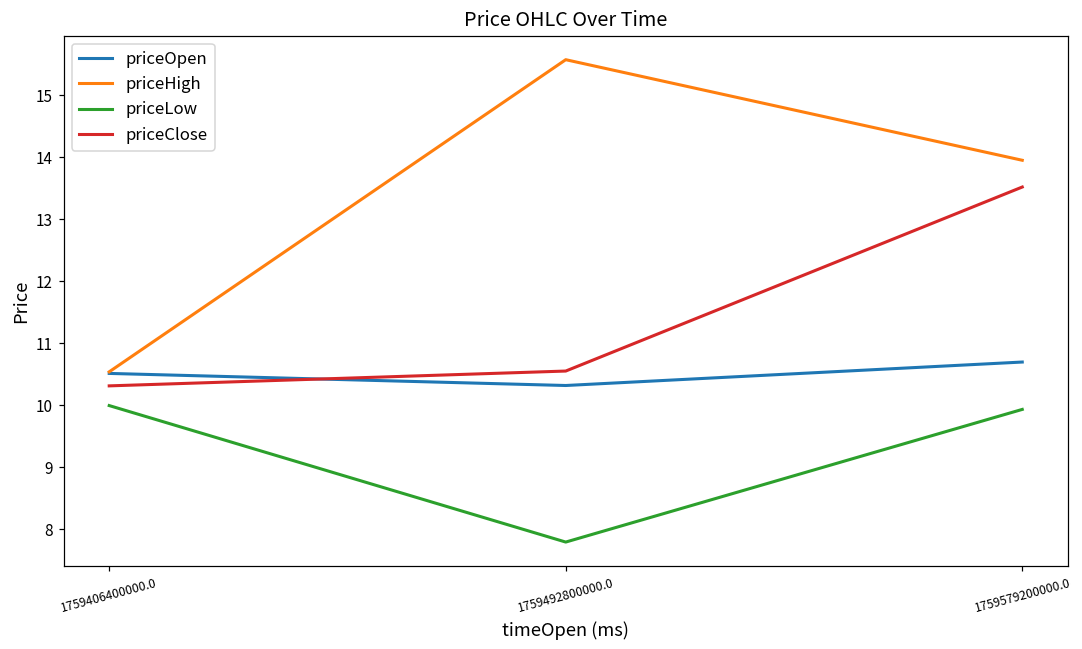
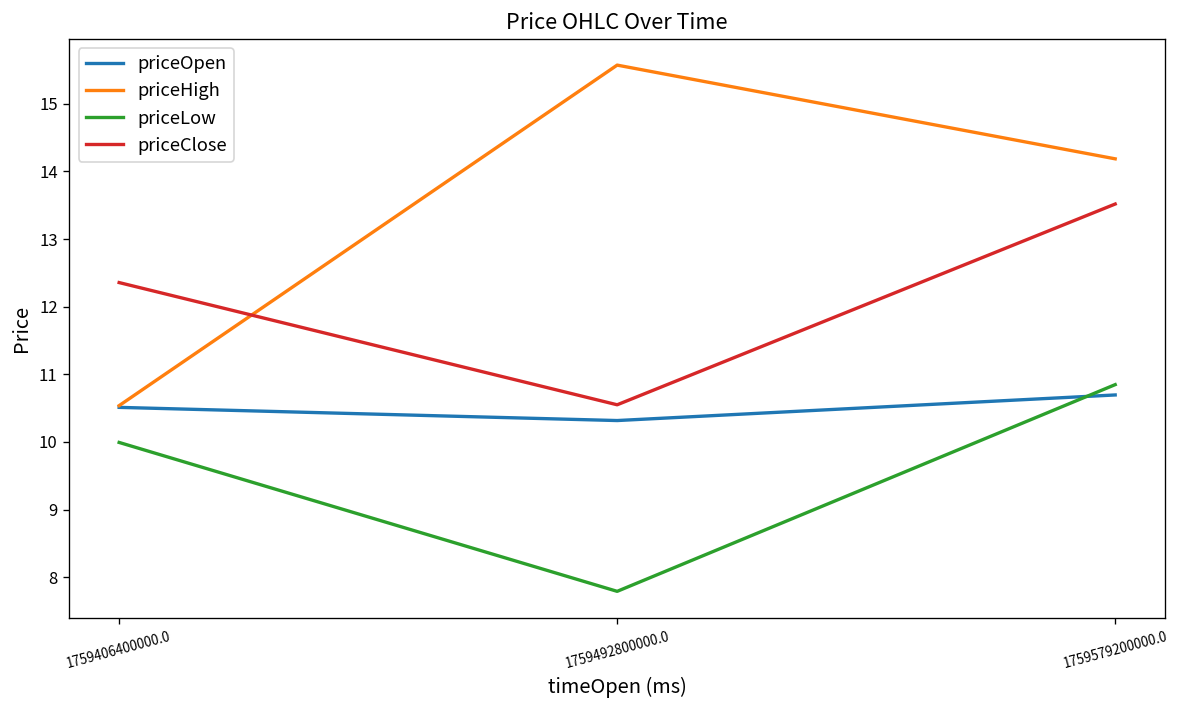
  {
    "priceOpen": {
      "1759492800000.0": 10.3,
      "1759579200000.0": 10.7
    },
    "priceHigh": {
      "1759492800000.0": 15.6,
-     "1759579200000.0": 13.9
+     "1759579200000.0": 14.2
    },
    "priceLow": {
      "1759406400000.0": 10.0,
      "1759492800000.0": 7.8,
-     "1759579200000.0": 9.9
+     "1759579200000.0": 10.8
    },
    "priceClose": {
-     "1759406400000.0": 10.3,
+     "1759406400000.0": 12.4,
      "1759492800000.0": 10.6,
      "1759579200000.0": 13.5
    }
  }
